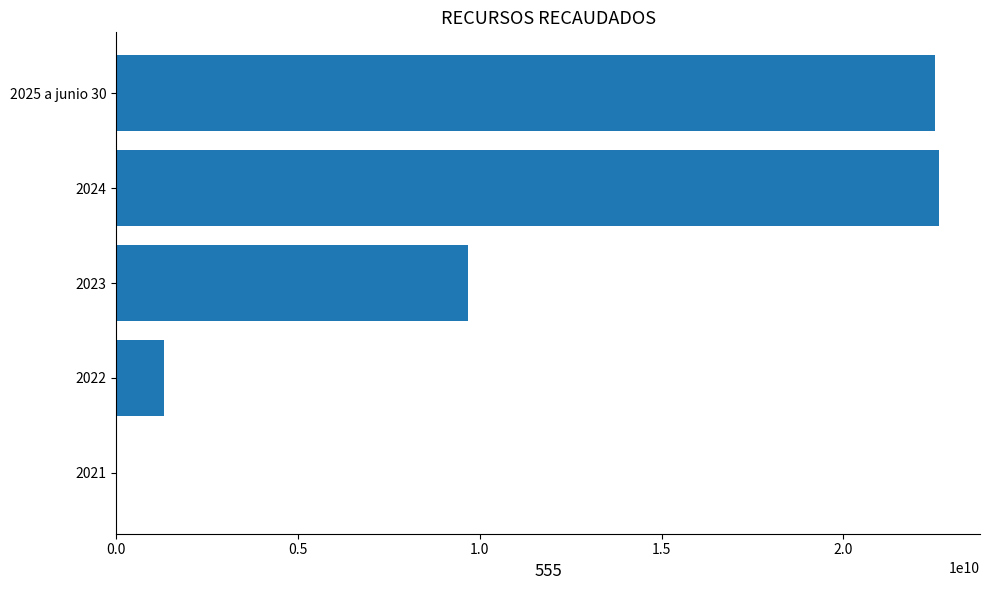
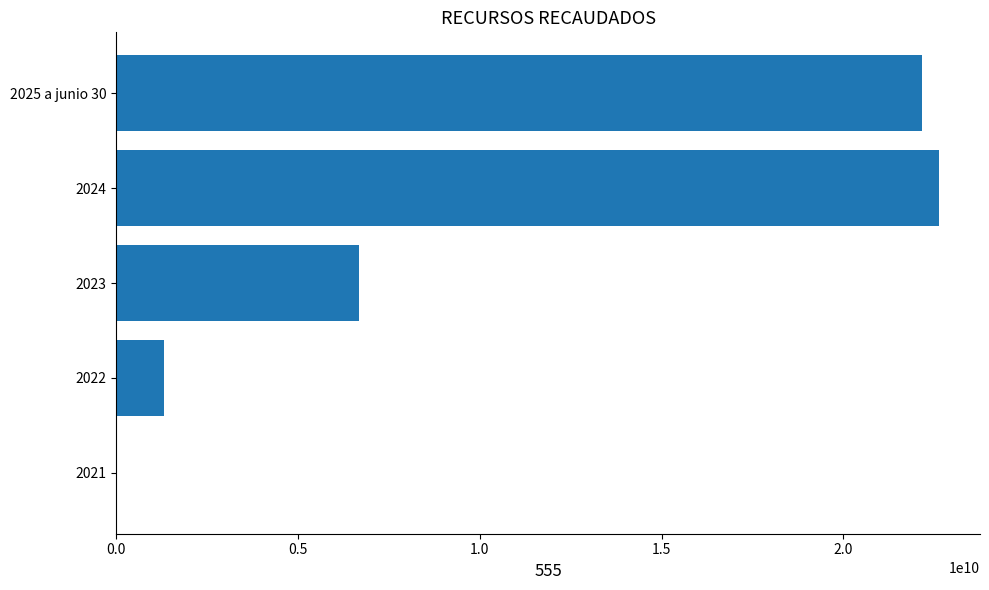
  {
-   "2025 a junio 30": 22500000000,
+   "2025 a junio 30": 22200000000,
    "2024": 22600000000,
-   "2023": 9700000000,
+   "2023": 6700000000,
    "2022": 1300000000,
    "2021": 0
  }
